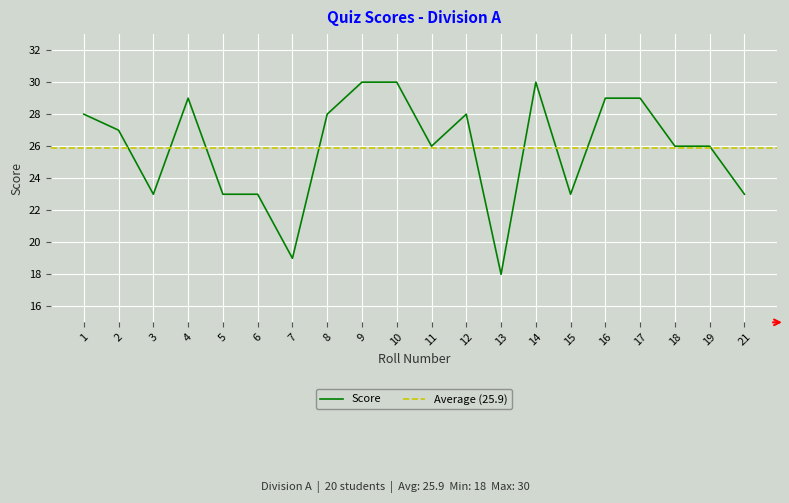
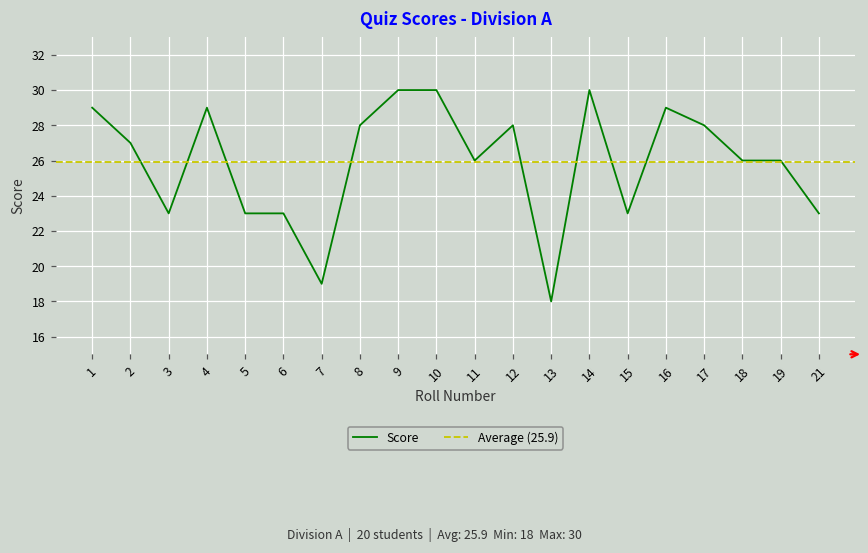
  {
-   "1": 28,
+   "1": 29,
    "2": 27,
    "3": 23,
    "4": 29,
    "5": 23,
    "6": 23,
    "7": 19,
    "8": 28,
    "9": 30,
    "10": 30,
    "11": 26,
    "12": 28,
    "13": 18,
    "14": 30,
    "15": 23,
    "16": 29,
-   "17": 29,
+   "17": 28,
    "18": 26,
    "19": 26,
    "21": 23
  }
